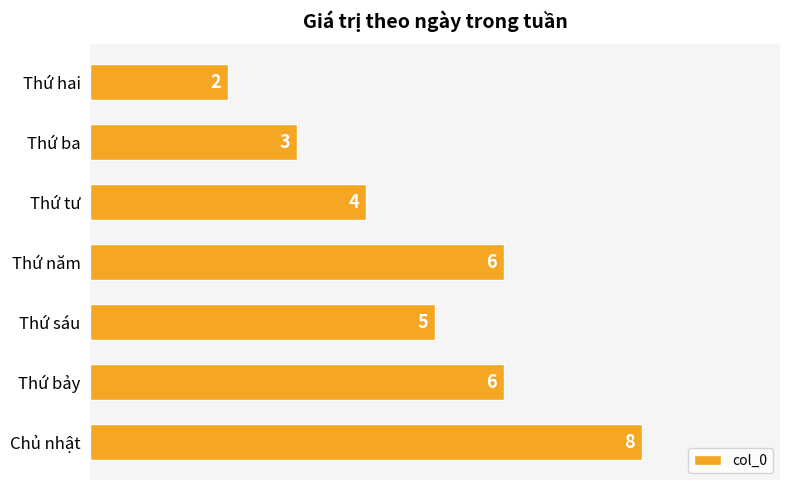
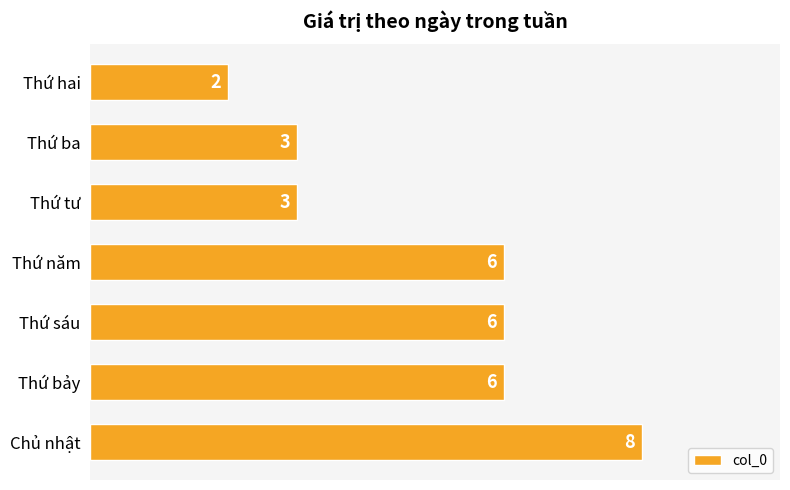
  {
    "Thứ hai": 2,
    "Thứ ba": 3,
-   "Thứ tư": 4,
+   "Thứ tư": 3,
    "Thứ năm": 6,
-   "Thứ sáu": 5,
+   "Thứ sáu": 6,
    "Thứ bảy": 6,
    "Chủ nhật": 8
  }
